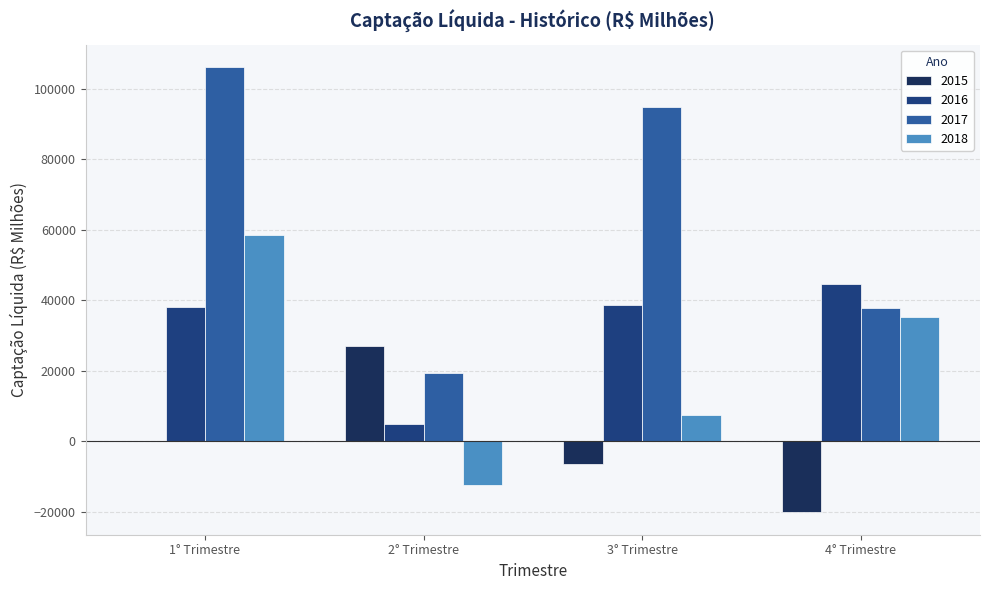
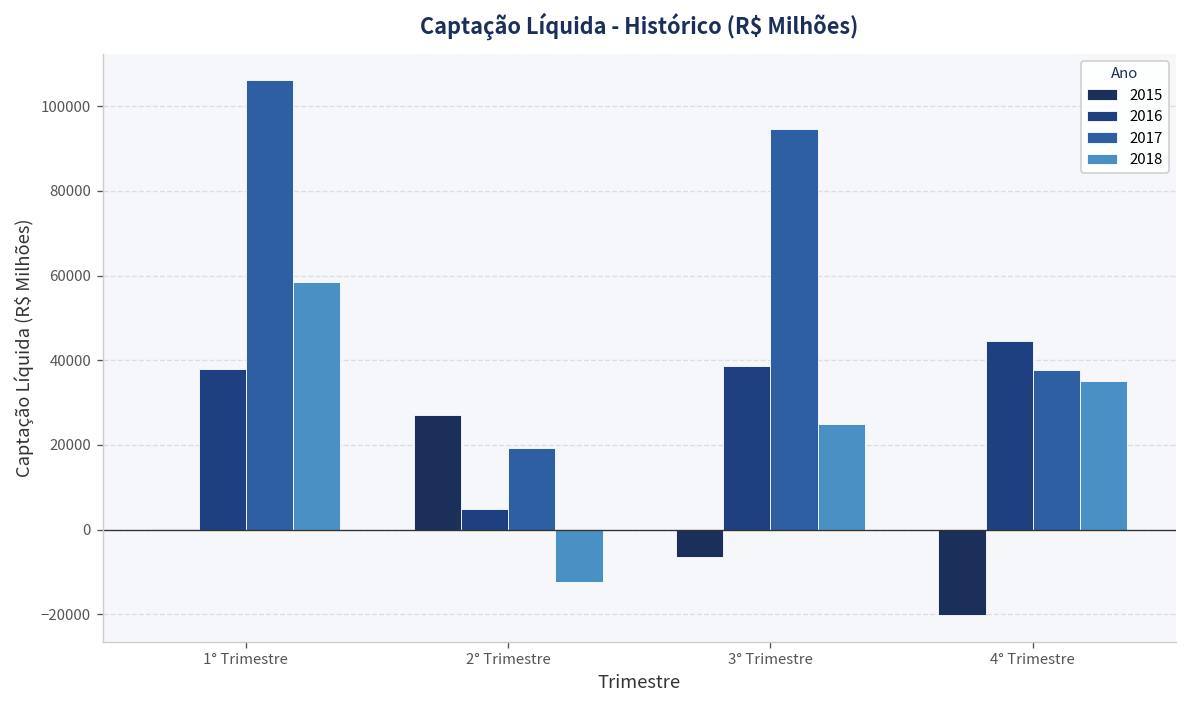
  {
    "2018": {
      "1° Trimestre": 58000,
      "2° Trimestre": -12000,
-     "3° Trimestre": 8000,
+     "3° Trimestre": 25000,
      "4° Trimestre": 35000
    }
  }
